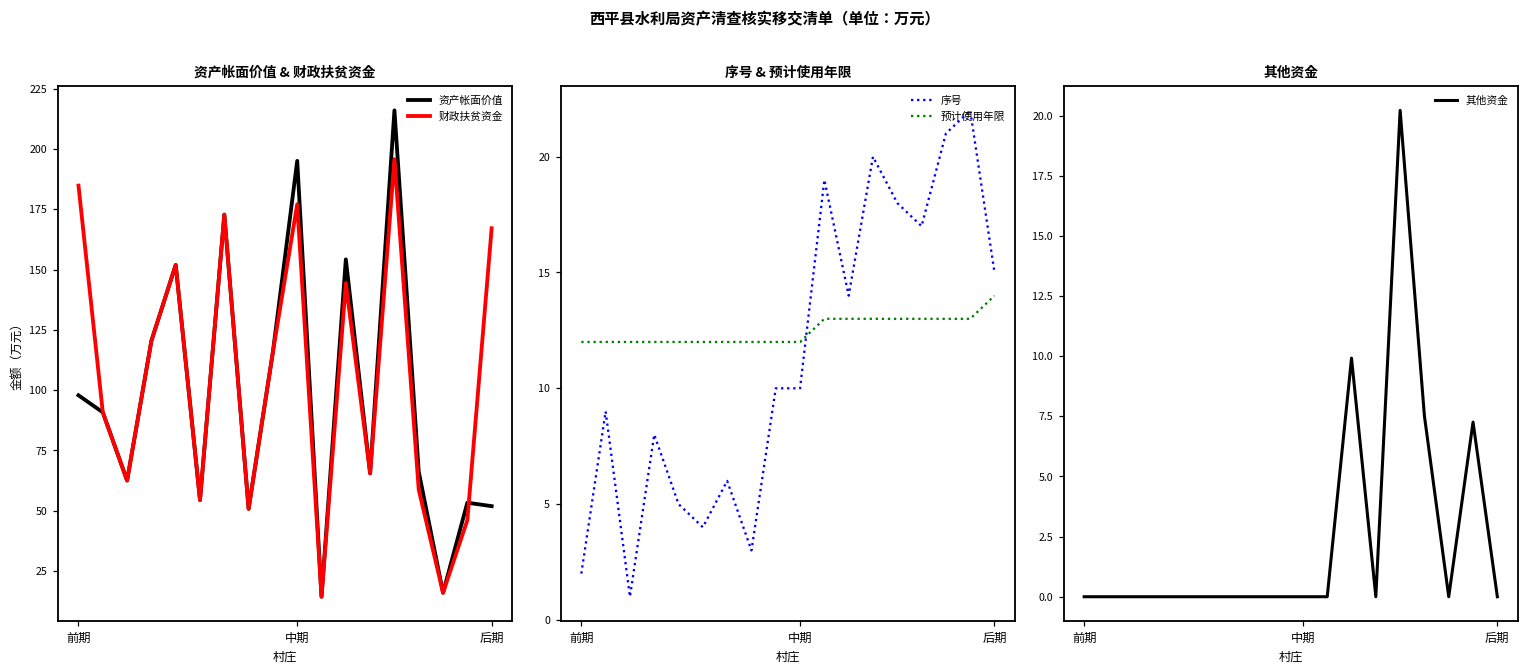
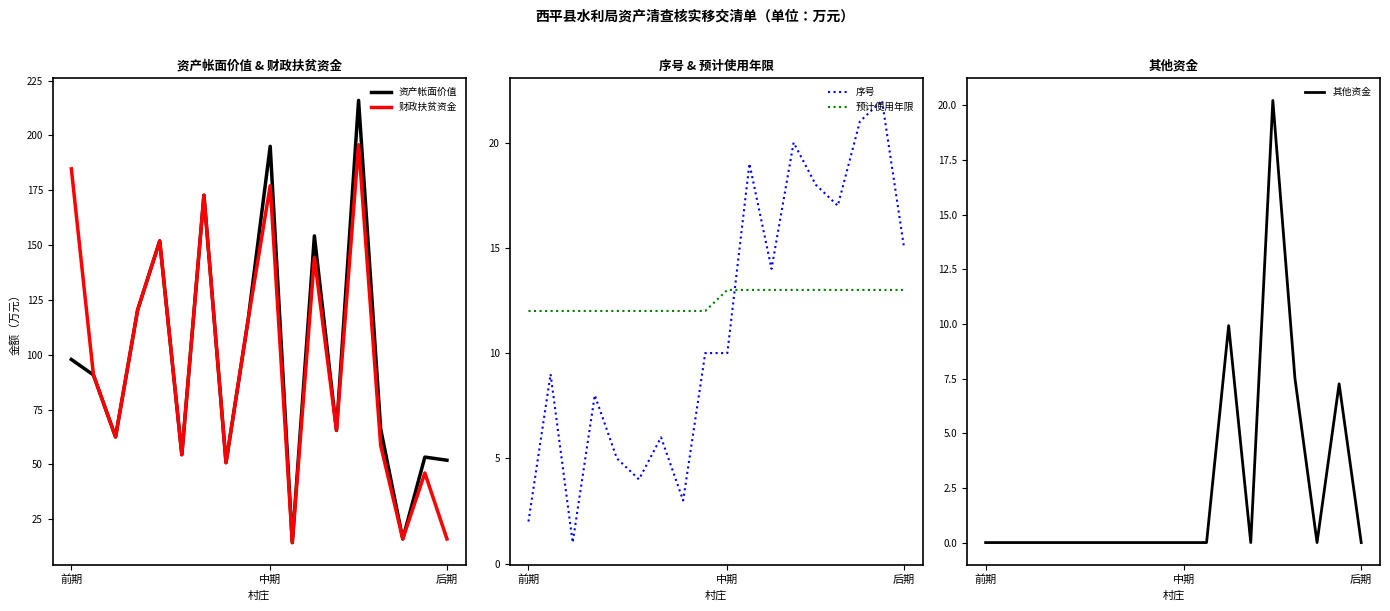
  {
    "资产帐面价值 & 财政扶贫资金": {
      "资产帐面价值": {
        "前期": 98,
        "中期": 195,
        "后期": 52
      },
      "财政扶贫资金": {
        "前期": 185,
        "中期": 177,
-       "后期": 167
+       "后期": 16
      }
    },
    "序号 & 预计使用年限": {
      "序号": {
        "前期": 2,
        "中期": 10,
        "后期": 15
      },
      "预计使用年限": {
        "前期": 12,
-       "中期": 12,
-       "后期": 14
+       "中期": 13,
+       "后期": 13
      }
    },
    "其他资金": {
      "前期": 0.0,
      "中期": 0.0,
      "后期": 0.0
    }
  }
